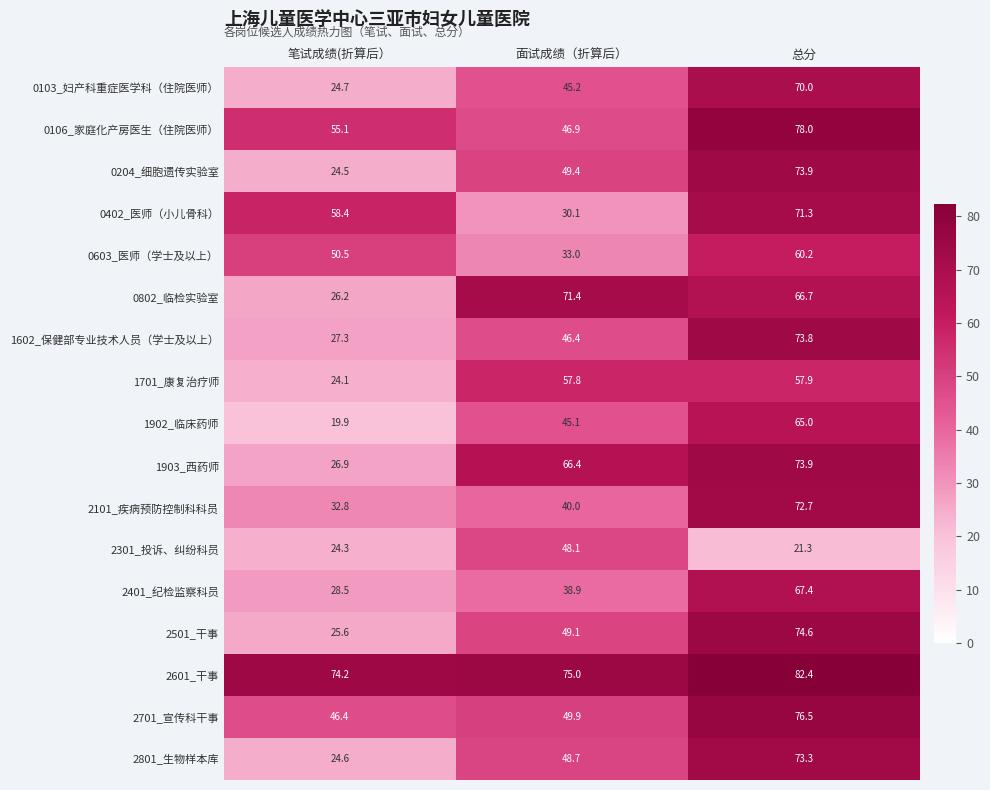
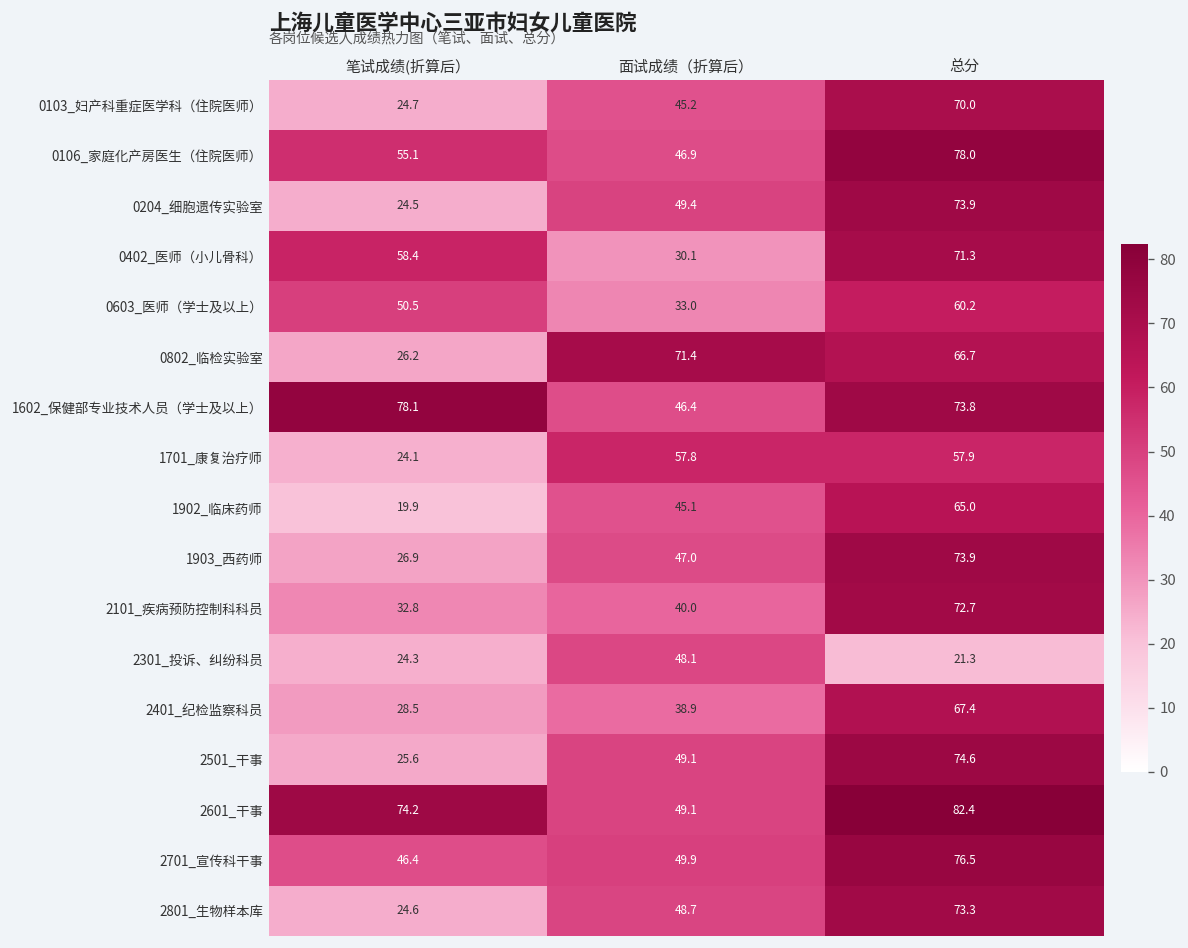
  {
    "0103_妇产科重症医学科（住院医师）": {
      "笔试成绩(折算后）": 24.7,
      "面试成绩（折算后）": 45.2,
      "总分": 70.0
    },
    "0106_家庭化产房医生（住院医师）": {
      "笔试成绩(折算后）": 55.1,
      "面试成绩（折算后）": 46.9,
      "总分": 78.0
    },
    "0204_细胞遗传实验室": {
      "笔试成绩(折算后）": 24.5,
      "面试成绩（折算后）": 49.4,
      "总分": 73.9
    },
    "0402_医师（小儿骨科）": {
      "笔试成绩(折算后）": 58.4,
      "面试成绩（折算后）": 30.1,
      "总分": 71.3
    },
    "0603_医师（学士及以上）": {
      "笔试成绩(折算后）": 50.5,
      "面试成绩（折算后）": 33.0,
      "总分": 60.2
    },
    "0802_临检实验室": {
      "笔试成绩(折算后）": 26.2,
      "面试成绩（折算后）": 71.4,
      "总分": 66.7
    },
    "1602_保健部专业技术人员（学士及以上）": {
-     "笔试成绩(折算后）": 27.3,
+     "笔试成绩(折算后）": 78.1,
      "面试成绩（折算后）": 46.4,
      "总分": 73.8
    },
    "1701_康复治疗师": {
      "笔试成绩(折算后）": 24.1,
      "面试成绩（折算后）": 57.8,
      "总分": 57.9
    },
    "1902_临床药师": {
      "笔试成绩(折算后）": 19.9,
      "面试成绩（折算后）": 45.1,
      "总分": 65.0
    },
    "1903_西药师": {
      "笔试成绩(折算后）": 26.9,
-     "面试成绩（折算后）": 66.4,
+     "面试成绩（折算后）": 47.0,
      "总分": 73.9
    },
    "2101_疾病预防控制科科员": {
      "笔试成绩(折算后）": 32.8,
      "面试成绩（折算后）": 40.0,
      "总分": 72.7
    },
    "2301_投诉、纠纷科员": {
      "笔试成绩(折算后）": 24.3,
      "面试成绩（折算后）": 48.1,
      "总分": 21.3
    },
    "2401_纪检监察科员": {
      "笔试成绩(折算后）": 28.5,
      "面试成绩（折算后）": 38.9,
      "总分": 67.4
    },
    "2501_干事": {
      "笔试成绩(折算后）": 25.6,
      "面试成绩（折算后）": 49.1,
      "总分": 74.6
    },
    "2601_干事": {
      "笔试成绩(折算后）": 74.2,
-     "面试成绩（折算后）": 75.0,
+     "面试成绩（折算后）": 49.1,
      "总分": 82.4
    },
    "2701_宣传科干事": {
      "笔试成绩(折算后）": 46.4,
      "面试成绩（折算后）": 49.9,
      "总分": 76.5
    },
    "2801_生物样本库": {
      "笔试成绩(折算后）": 24.6,
      "面试成绩（折算后）": 48.7,
      "总分": 73.3
    }
  }
